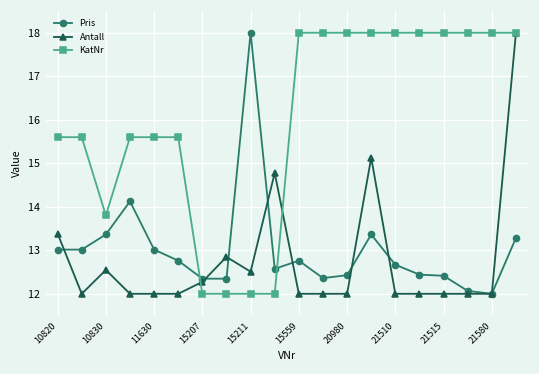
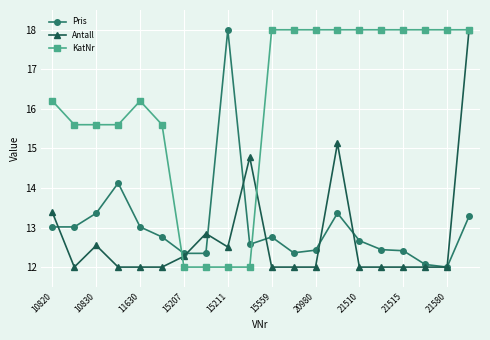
  {
    "KatNr": {
-     "10820": 15.6,
-     "10830": 13.8,
-     "11630": 15.6,
+     "10820": 16.2,
+     "10830": 15.6,
+     "11630": 16.2,
      "15207": 12.0,
      "15211": 12.0,
      "15559": 18.0,
      "20980": 18.0,
      "21510": 18.0,
      "21515": 18.0,
      "21580": 18.0
    }
  }
